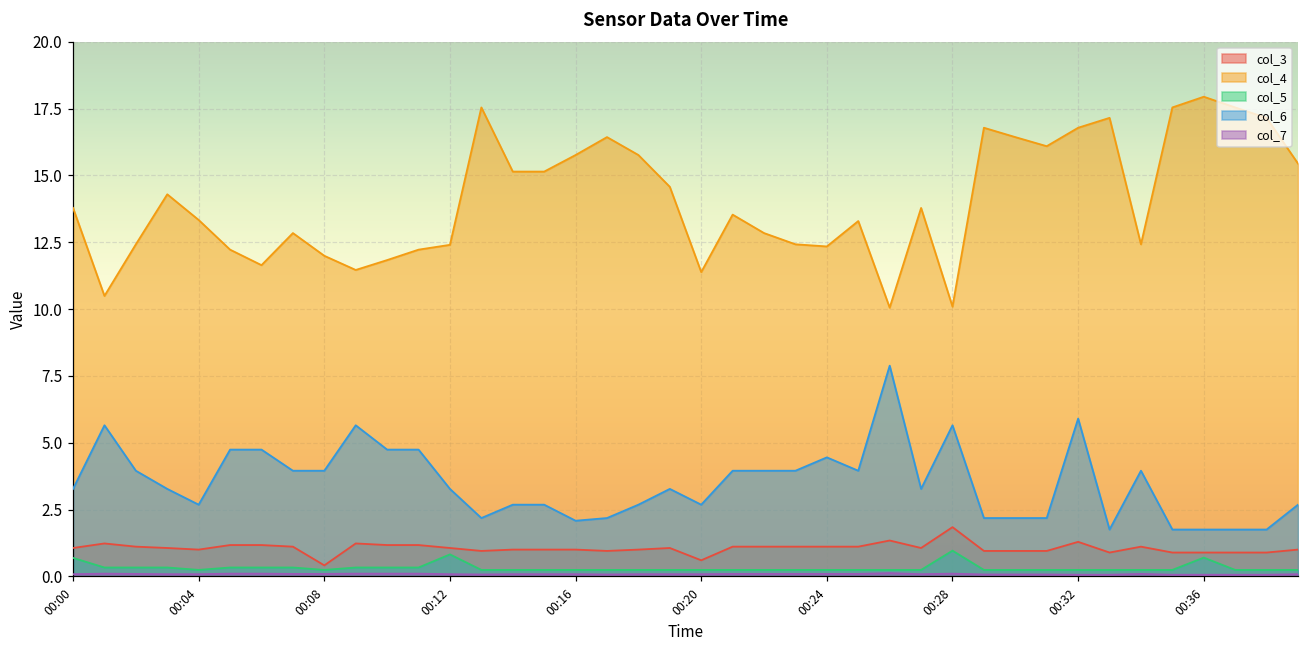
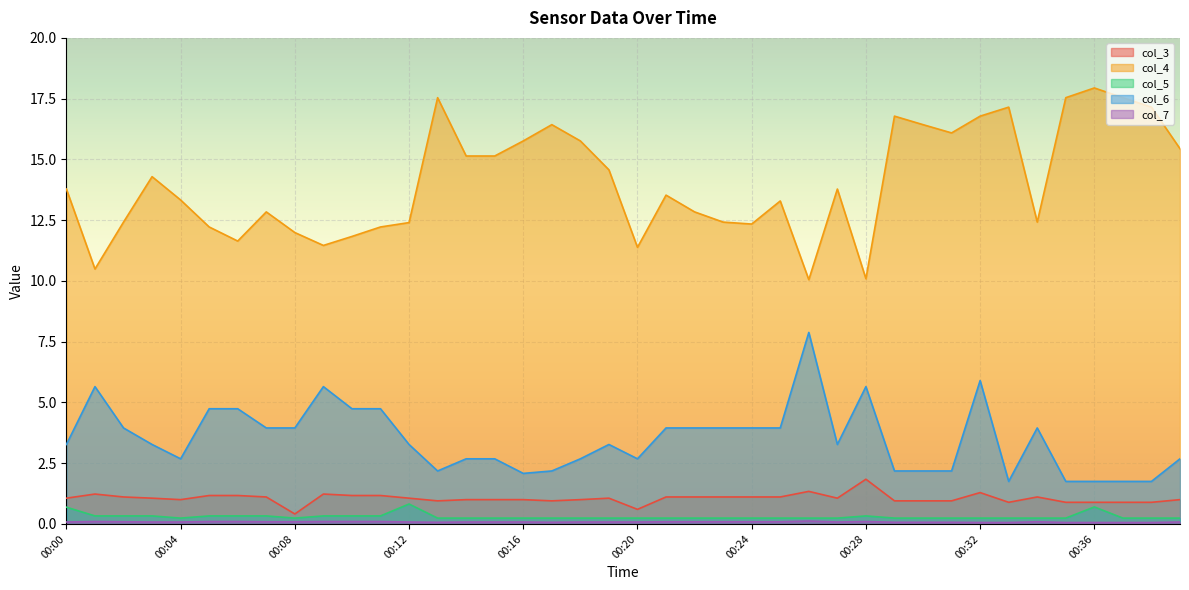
  {
    "col_3": {
      "00:00": 1.1,
      "00:04": 1.0,
      "00:08": 0.4,
      "00:12": 1.1,
      "00:16": 1.0,
      "00:20": 0.6,
      "00:24": 1.1,
      "00:28": 1.8,
      "00:32": 1.3,
      "00:36": 0.9
    },
    "col_4": {
      "00:00": 13.8,
      "00:04": 13.3,
      "00:08": 12.0,
      "00:12": 12.4,
      "00:16": 15.8,
      "00:20": 11.4,
      "00:24": 12.3,
      "00:28": 10.1,
      "00:32": 16.8,
      "00:36": 17.9
    },
    "col_5": {
      "00:00": 0.7,
      "00:04": 0.2,
      "00:08": 0.2,
      "00:12": 0.8,
      "00:16": 0.2,
      "00:20": 0.2,
      "00:24": 0.2,
-     "00:28": 1.0,
+     "00:28": 0.3,
      "00:32": 0.2,
      "00:36": 0.7
    },
    "col_6": {
      "00:00": 3.3,
      "00:04": 2.7,
      "00:08": 4.0,
      "00:12": 3.3,
      "00:16": 2.1,
      "00:20": 2.7,
-     "00:24": 4.5,
+     "00:24": 4.0,
      "00:28": 5.7,
      "00:32": 5.9,
      "00:36": 1.8
    },
    "col_7": {
      "00:00": 0.1,
      "00:04": 0.1,
      "00:08": 0.1,
      "00:12": 0.1,
      "00:16": 0.1,
      "00:20": 0.1,
      "00:24": 0.1,
      "00:28": 0.1,
      "00:32": 0.1,
      "00:36": 0.1
    }
  }
